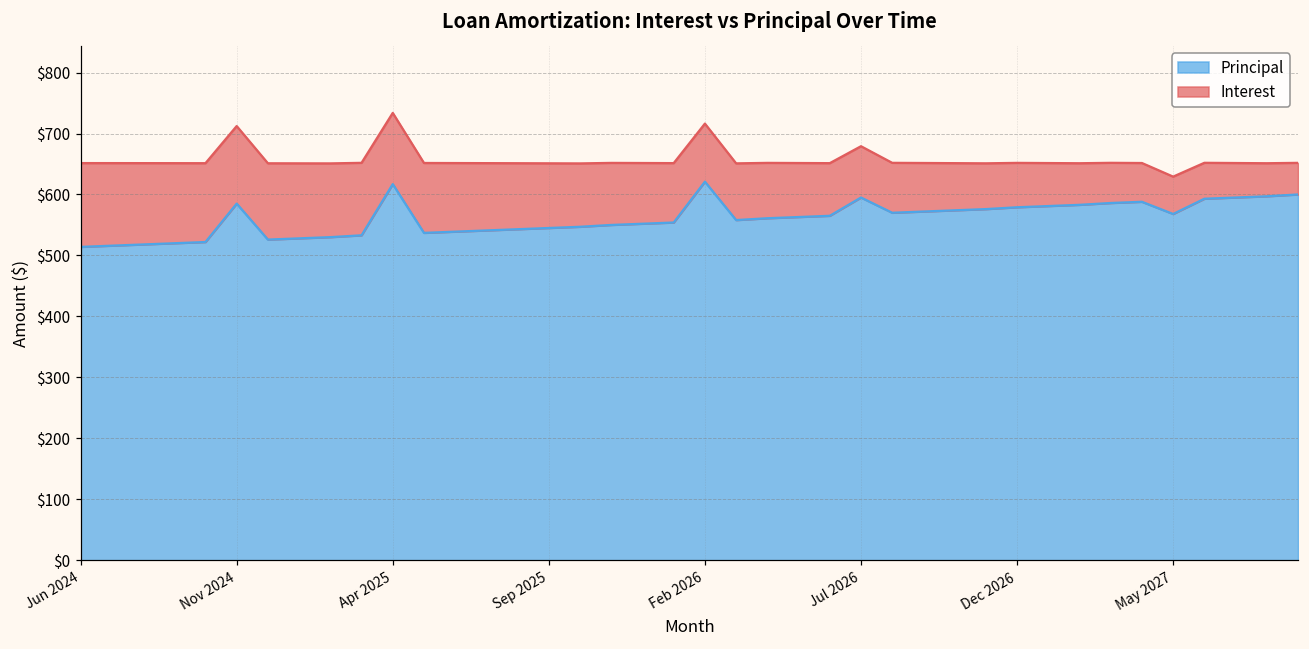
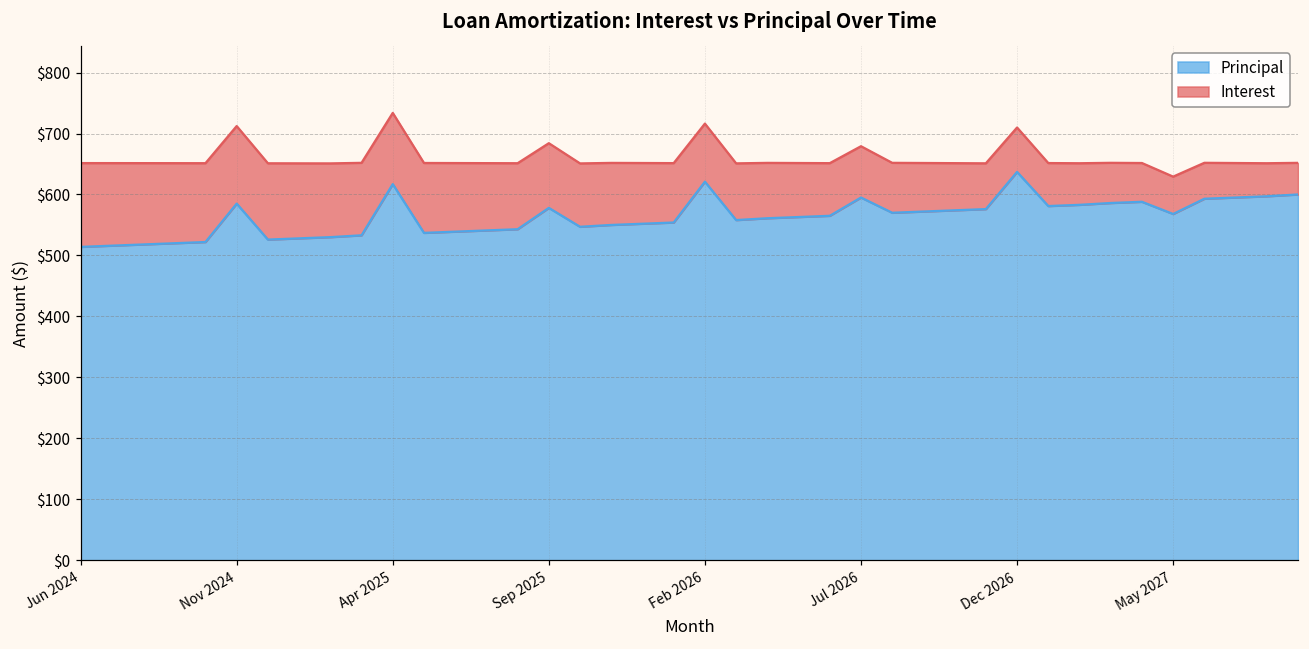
  {
    "Principal": {
      "Jun 2024": "$510",
      "Nov 2024": "$590",
      "Apr 2025": "$620",
-     "Sep 2025": "$550",
+     "Sep 2025": "$580",
      "Feb 2026": "$620",
      "Jul 2026": "$600",
-     "Dec 2026": "$580",
+     "Dec 2026": "$640",
      "May 2027": "$570"
    },
    "Interest": {
      "Jun 2024": "$140",
      "Nov 2024": "$130",
      "Apr 2025": "$120",
      "Sep 2025": "$110",
      "Feb 2026": "$100",
      "Jul 2026": "$80",
      "Dec 2026": "$70",
      "May 2027": "$60"
    }
  }
